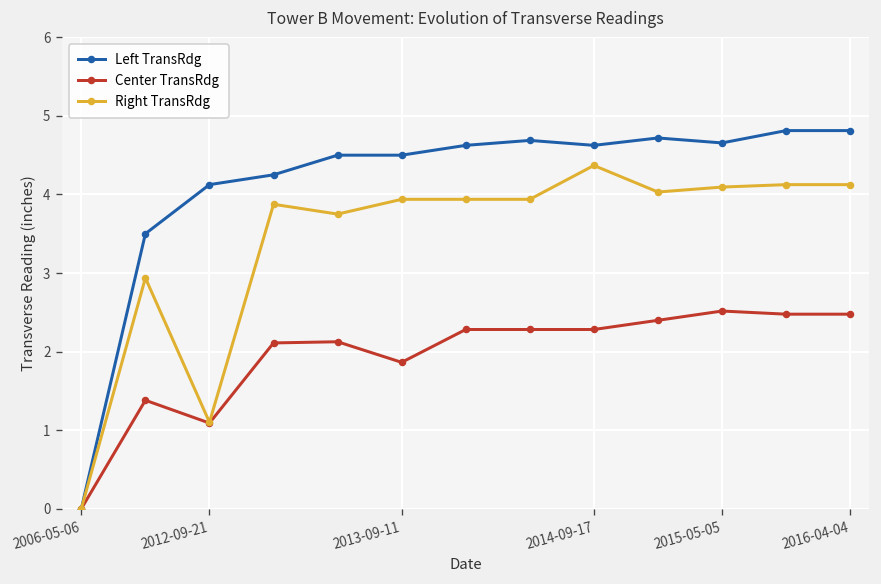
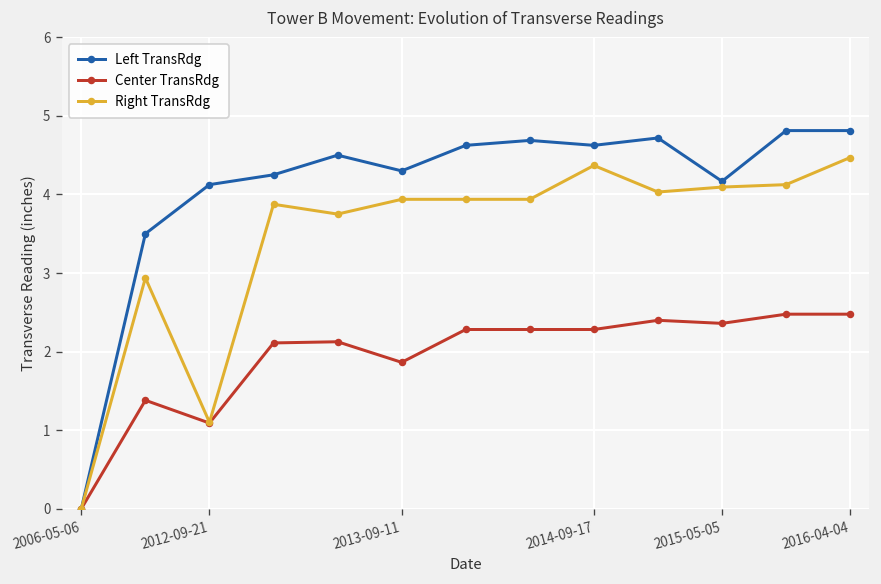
  {
    "Left TransRdg": {
      "2012-09-21": 4.1,
-     "2013-09-11": 4.5,
+     "2013-09-11": 4.3,
      "2014-09-17": 4.6,
-     "2015-05-05": 4.7,
+     "2015-05-05": 4.2,
      "2016-04-04": 4.8
    },
    "Center TransRdg": {
      "2013-09-11": 1.9,
      "2014-09-17": 2.3,
-     "2015-05-05": 2.5,
+     "2015-05-05": 2.4,
      "2016-04-04": 2.5
    },
    "Right TransRdg": {
      "2013-09-11": 3.9,
      "2014-09-17": 4.4,
      "2015-05-05": 4.1,
-     "2016-04-04": 4.1
+     "2016-04-04": 4.5
    }
  }
